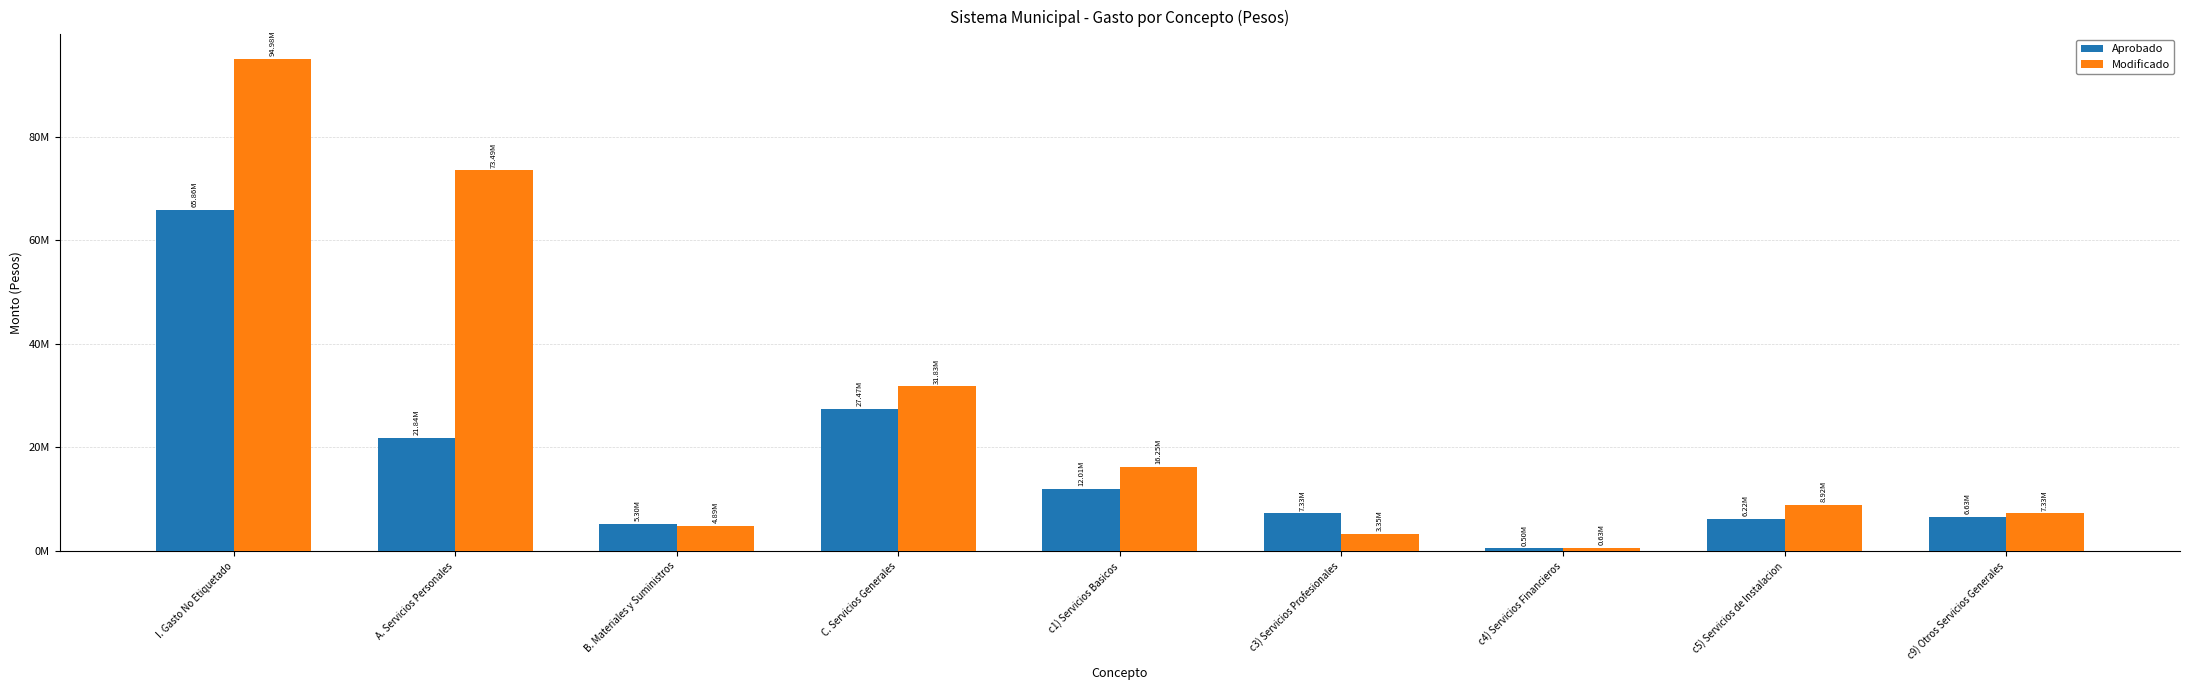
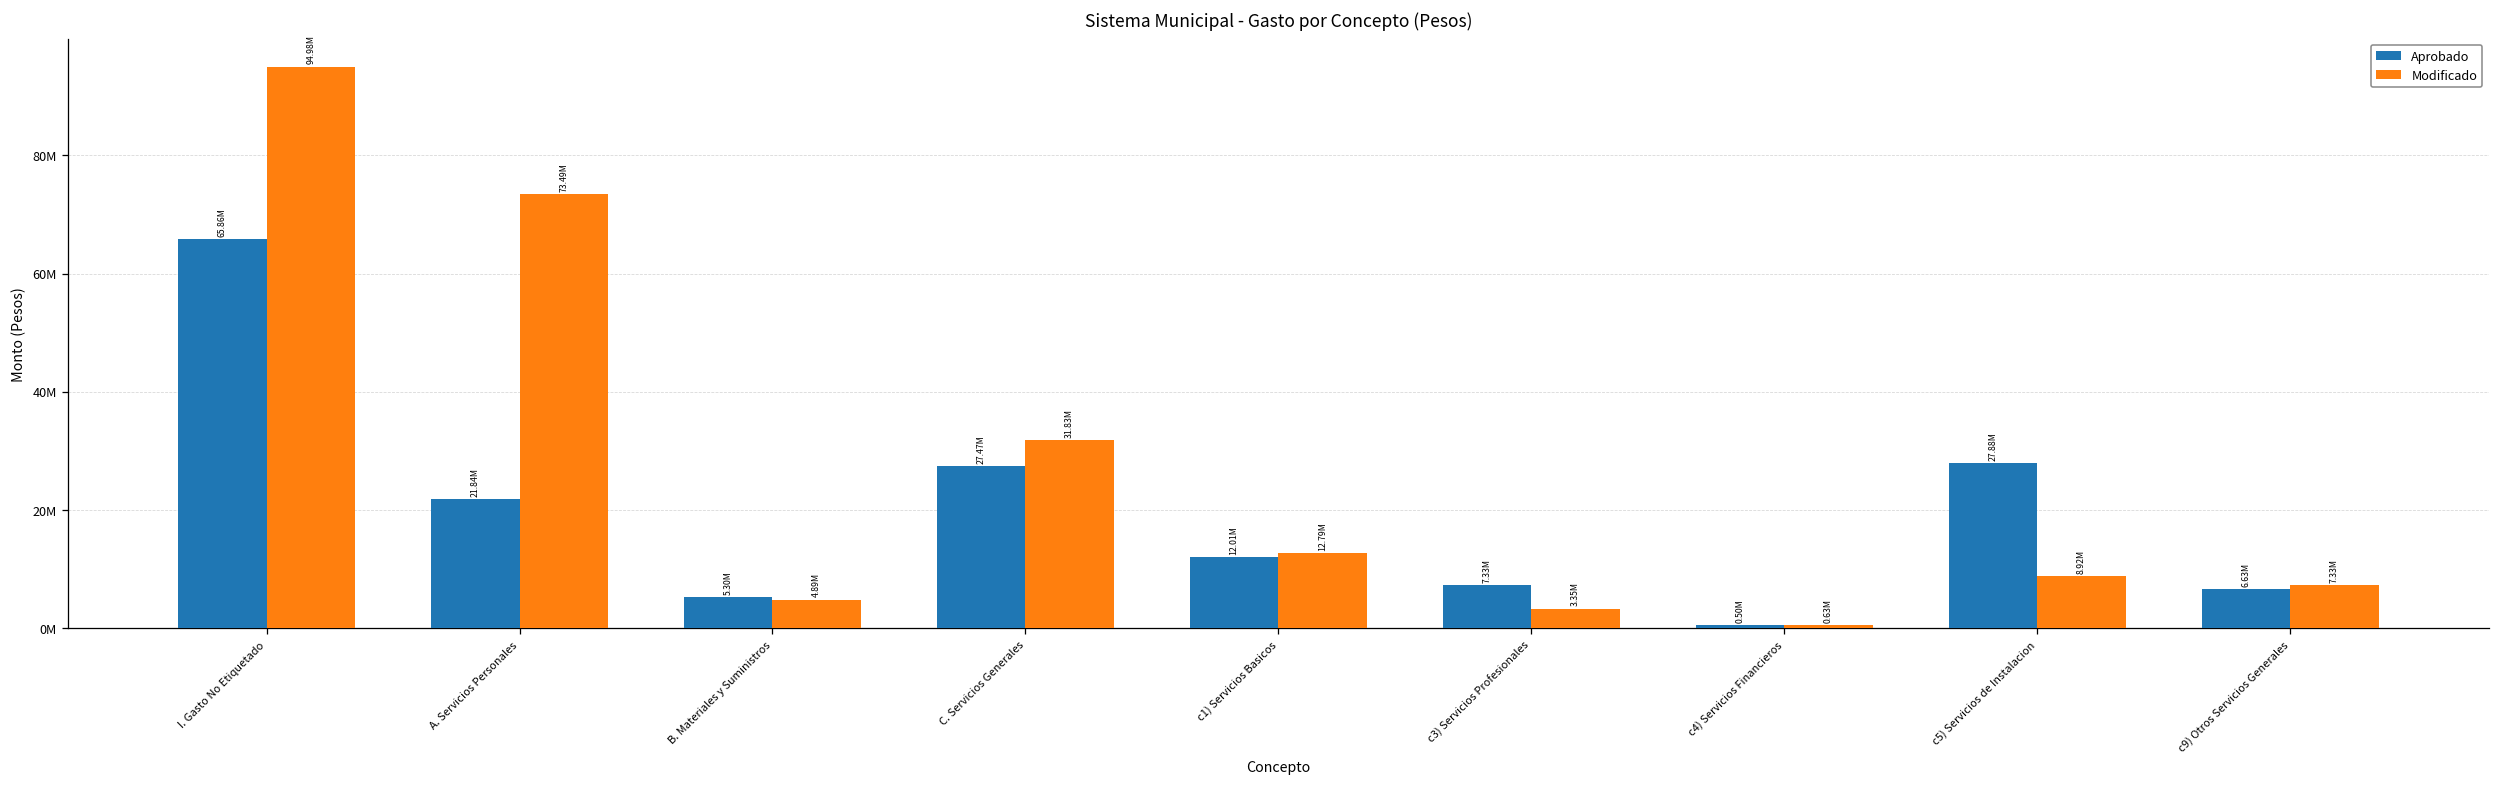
  {
    "Aprobado": {
      "I. Gasto No Etiquetado": "65.86M",
      "A. Servicios Personales": "21.84M",
      "B. Materiales y Suministros": "5.30M",
      "C. Servicios Generales": "27.47M",
      "c1) Servicios Basicos": "12.01M",
      "c3) Servicios Profesionales": "7.33M",
      "c4) Servicios Financieros": "0.50M",
-     "c5) Servicios de Instalacion": "6.22M",
+     "c5) Servicios de Instalacion": "27.88M",
      "c9) Otros Servicios Generales": "6.63M"
    },
    "Modificado": {
      "I. Gasto No Etiquetado": "94.98M",
      "A. Servicios Personales": "73.49M",
      "B. Materiales y Suministros": "4.89M",
      "C. Servicios Generales": "31.83M",
-     "c1) Servicios Basicos": "16.25M",
+     "c1) Servicios Basicos": "12.79M",
      "c3) Servicios Profesionales": "3.35M",
      "c4) Servicios Financieros": "0.63M",
      "c5) Servicios de Instalacion": "8.92M",
      "c9) Otros Servicios Generales": "7.33M"
    }
  }
